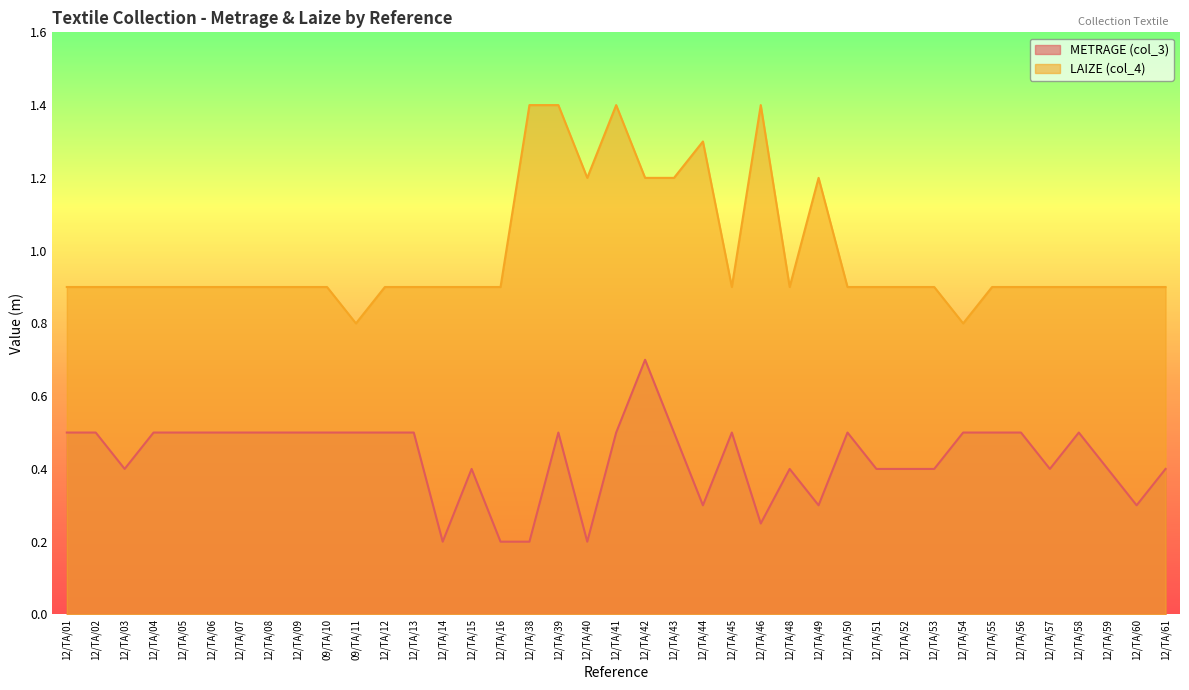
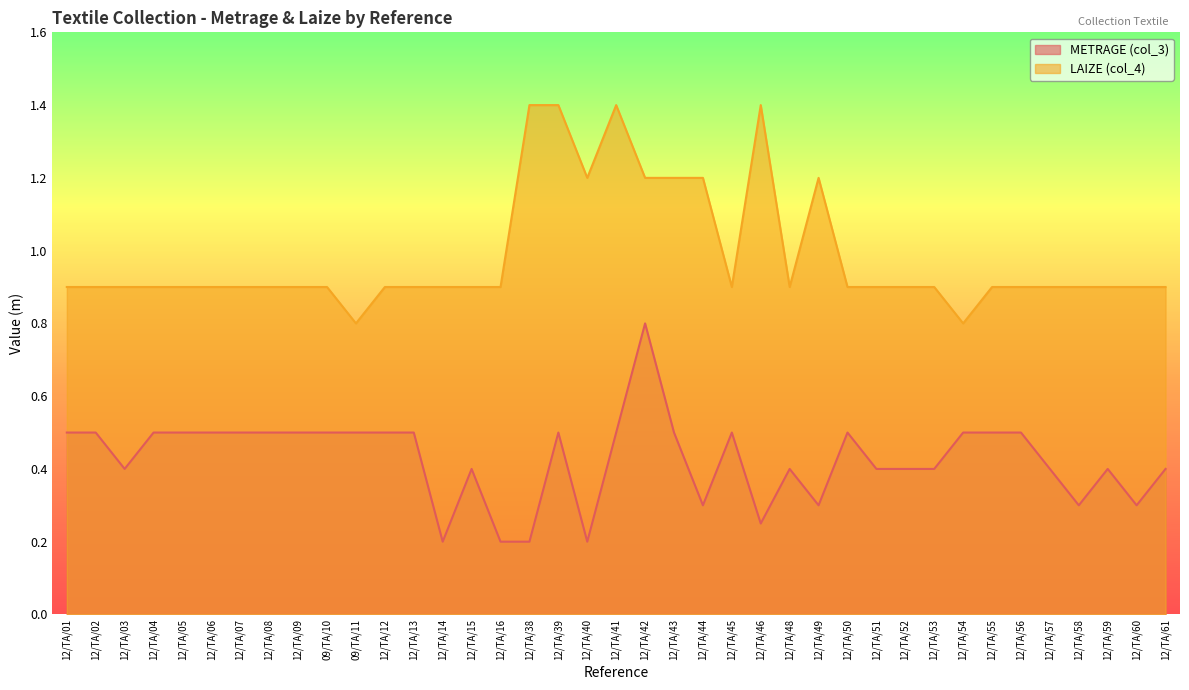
  {
    "METRAGE (col_3)": {
      "12/TA/01": 0.5,
      "12/TA/02": 0.5,
      "12/TA/03": 0.4,
      "12/TA/04": 0.5,
      "12/TA/05": 0.5,
      "12/TA/06": 0.5,
      "12/TA/07": 0.5,
      "12/TA/08": 0.5,
      "12/TA/09": 0.5,
      "09/TA/10": 0.5,
      "09/TA/11": 0.5,
      "12/TA/12": 0.5,
      "12/TA/13": 0.5,
      "12/TA/14": 0.2,
      "12/TA/15": 0.4,
      "12/TA/16": 0.2,
      "12/TA/38": 0.2,
      "12/TA/39": 0.5,
      "12/TA/40": 0.2,
      "12/TA/41": 0.5,
-     "12/TA/42": 0.7,
+     "12/TA/42": 0.8,
      "12/TA/43": 0.5,
      "12/TA/44": 0.3,
      "12/TA/45": 0.5,
      "12/TA/46": 0.25,
      "12/TA/48": 0.4,
      "12/TA/49": 0.3,
      "12/TA/50": 0.5,
      "12/TA/51": 0.4,
      "12/TA/52": 0.4,
      "12/TA/53": 0.4,
      "12/TA/54": 0.5,
      "12/TA/55": 0.5,
      "12/TA/56": 0.5,
      "12/TA/57": 0.4,
-     "12/TA/58": 0.5,
+     "12/TA/58": 0.3,
      "12/TA/59": 0.4,
      "12/TA/60": 0.3,
      "12/TA/61": 0.4
    },
    "LAIZE (col_4)": {
      "12/TA/01": 0.9,
      "12/TA/02": 0.9,
      "12/TA/03": 0.9,
      "12/TA/04": 0.9,
      "12/TA/05": 0.9,
      "12/TA/06": 0.9,
      "12/TA/07": 0.9,
      "12/TA/08": 0.9,
      "12/TA/09": 0.9,
      "09/TA/10": 0.9,
      "09/TA/11": 0.8,
      "12/TA/12": 0.9,
      "12/TA/13": 0.9,
      "12/TA/14": 0.9,
      "12/TA/15": 0.9,
      "12/TA/16": 0.9,
      "12/TA/38": 1.4,
      "12/TA/39": 1.4,
      "12/TA/40": 1.2,
      "12/TA/41": 1.4,
      "12/TA/42": 1.2,
      "12/TA/43": 1.2,
-     "12/TA/44": 1.3,
+     "12/TA/44": 1.2,
      "12/TA/45": 0.9,
      "12/TA/46": 1.4,
      "12/TA/48": 0.9,
      "12/TA/49": 1.2,
      "12/TA/50": 0.9,
      "12/TA/51": 0.9,
      "12/TA/52": 0.9,
      "12/TA/53": 0.9,
      "12/TA/54": 0.8,
      "12/TA/55": 0.9,
      "12/TA/56": 0.9,
      "12/TA/57": 0.9,
      "12/TA/58": 0.9,
      "12/TA/59": 0.9,
      "12/TA/60": 0.9,
      "12/TA/61": 0.9
    }
  }
